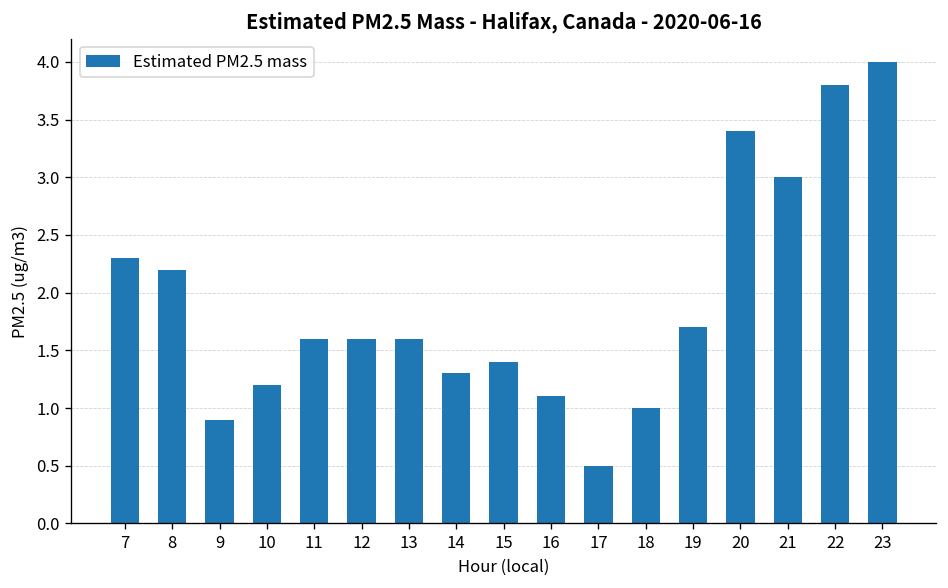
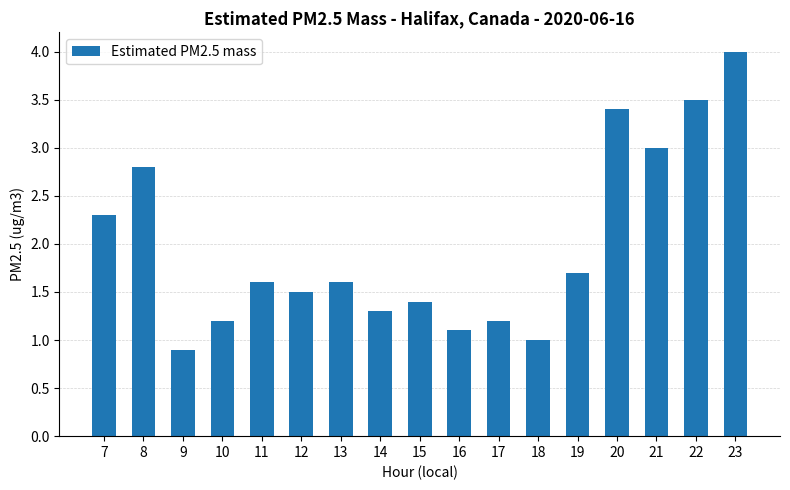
  {
    "7": 2.3,
-   "8": 2.2,
+   "8": 2.8,
    "9": 0.9,
    "10": 1.2,
    "11": 1.6,
-   "12": 1.6,
+   "12": 1.5,
    "13": 1.6,
    "14": 1.3,
    "15": 1.4,
    "16": 1.1,
-   "17": 0.5,
+   "17": 1.2,
    "18": 1.0,
    "19": 1.7,
    "20": 3.4,
    "21": 3.0,
-   "22": 3.8,
+   "22": 3.5,
    "23": 4.0
  }
